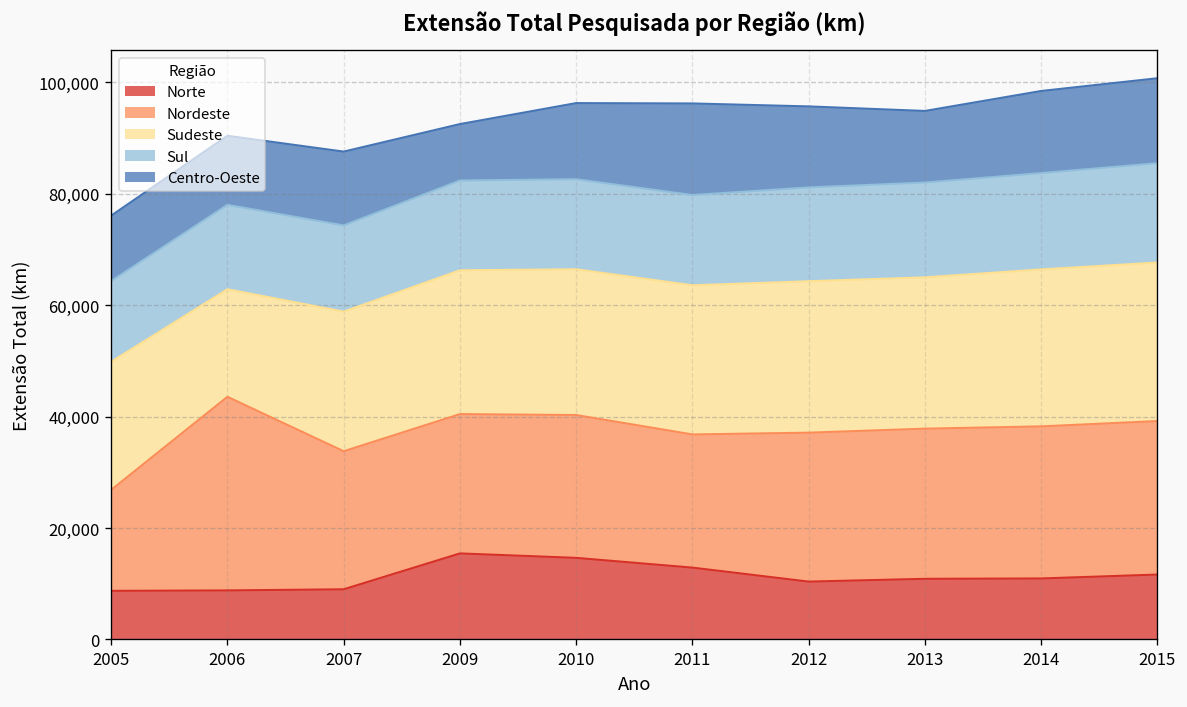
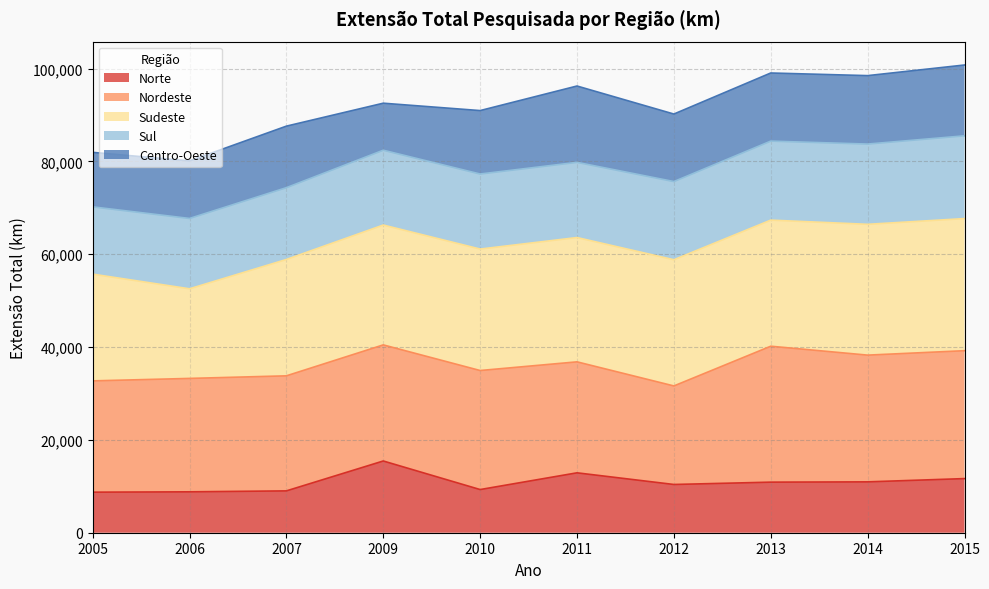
  {
    "Norte": {
      "2005": "9,000",
      "2006": "9,000",
      "2007": "9,000",
      "2009": "15,000",
-     "2010": "15,000",
+     "2010": "9,000",
      "2011": "13,000",
      "2012": "10,000",
      "2013": "11,000",
      "2014": "11,000",
      "2015": "12,000"
    },
    "Nordeste": {
-     "2005": "18,000",
-     "2006": "35,000",
+     "2005": "24,000",
+     "2006": "24,000",
      "2007": "25,000",
      "2009": "25,000",
      "2010": "26,000",
      "2011": "24,000",
-     "2012": "27,000",
-     "2013": "27,000",
+     "2012": "21,000",
+     "2013": "29,000",
      "2014": "27,000",
      "2015": "28,000"
    },
    "Sudeste": {
      "2005": "23,000",
      "2006": "19,000",
      "2007": "25,000",
      "2009": "26,000",
      "2010": "26,000",
      "2011": "27,000",
      "2012": "27,000",
      "2013": "27,000",
      "2014": "28,000",
      "2015": "28,000"
    },
    "Sul": {
      "2005": "14,000",
      "2006": "15,000",
      "2007": "15,000",
      "2009": "16,000",
      "2010": "16,000",
      "2011": "16,000",
      "2012": "17,000",
      "2013": "17,000",
      "2014": "17,000",
      "2015": "18,000"
    },
    "Centro-Oeste": {
      "2005": "12,000",
      "2007": "13,000",
      "2009": "10,000",
      "2010": "14,000",
      "2011": "16,000",
      "2012": "15,000",
-     "2013": "13,000",
+     "2013": "15,000",
      "2014": "15,000",
      "2015": "15,000"
    }
  }
